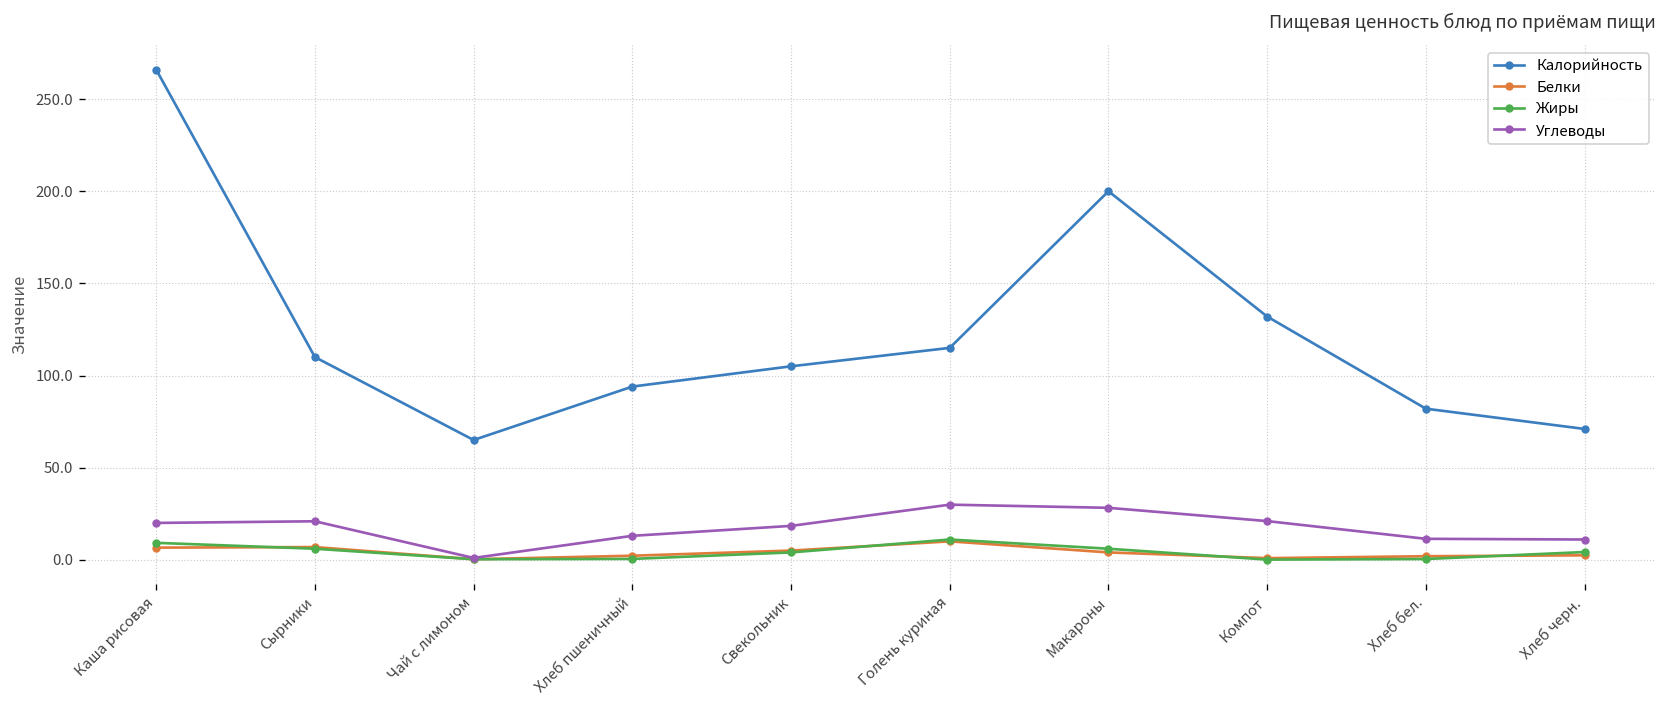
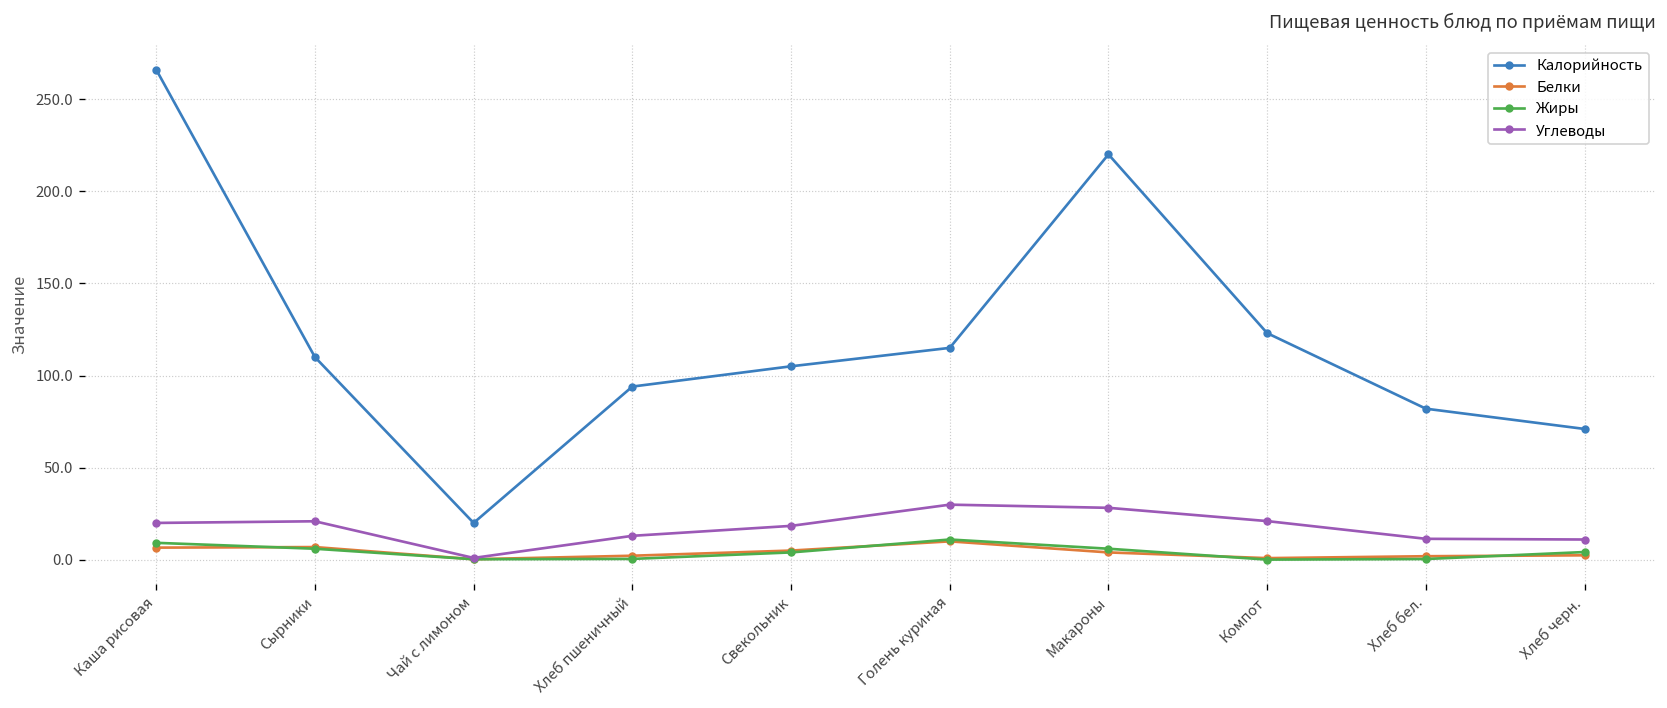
  {
    "Калорийность": {
      "Каша рисовая": 266,
      "Сырники": 110,
-     "Чай с лимоном": 65,
+     "Чай с лимоном": 20,
      "Хлеб пшеничный": 94,
      "Свекольник": 105,
      "Голень куриная": 115,
-     "Макароны": 200,
-     "Компот": 132,
+     "Макароны": 220,
+     "Компот": 123,
      "Хлеб бел.": 82,
      "Хлеб черн.": 71
    },
    "Белки": {
      "Каша рисовая": 7,
      "Хлеб пшеничный": 2,
      "Макароны": 4,
      "Хлеб черн.": 2
    },
    "Жиры": {
      "Каша рисовая": 9,
      "Хлеб пшеничный": 0,
      "Макароны": 6,
      "Хлеб черн.": 4
    },
    "Углеводы": {
      "Каша рисовая": 20,
      "Сырники": 21,
      "Хлеб пшеничный": 13,
      "Свекольник": 18,
      "Голень куриная": 30,
      "Макароны": 28,
      "Компот": 21,
      "Хлеб бел.": 11,
      "Хлеб черн.": 11
    }
  }
